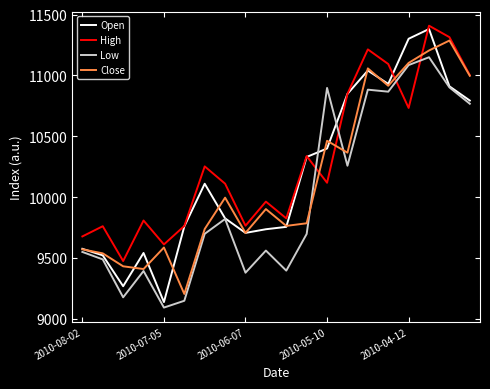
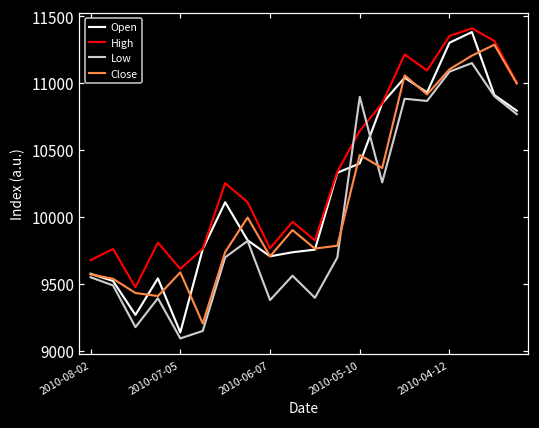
  {
    "Open": {
      "2010-07-05": 9140,
      "2010-05-10": 10400,
      "2010-04-12": 11300
    },
    "High": {
      "2010-08-02": 9680,
      "2010-07-05": 9610,
      "2010-06-07": 9760,
-     "2010-05-10": 10120,
-     "2010-04-12": 10730
+     "2010-05-10": 10640,
+     "2010-04-12": 11350
    },
    "Low": {
      "2010-08-02": 9550,
      "2010-07-05": 9090,
      "2010-06-07": 9380,
      "2010-05-10": 10900
    },
    "Close": {
      "2010-07-05": 9590,
      "2010-05-10": 10460
    }
  }
